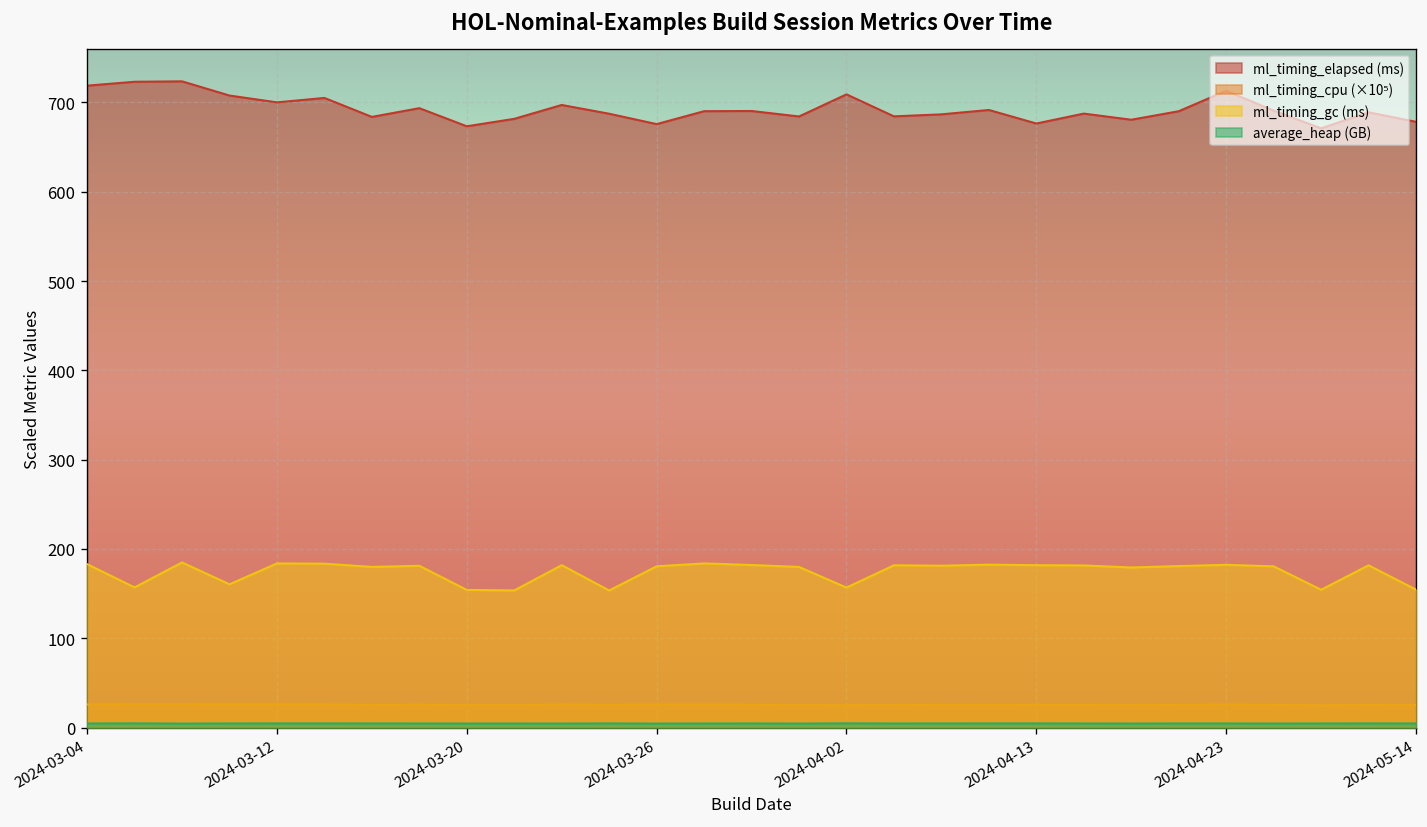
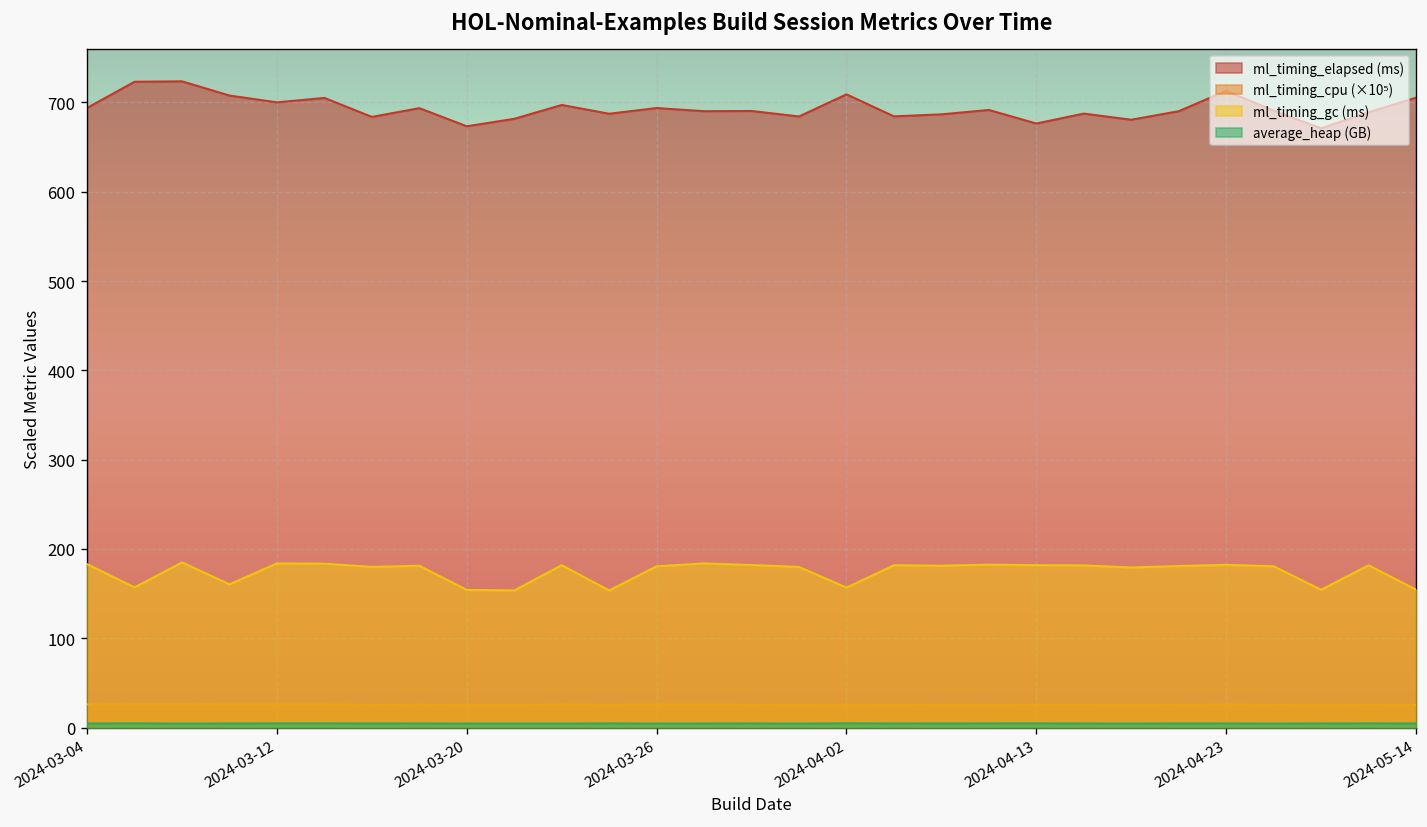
  {
    "ml_timing_elapsed (ms)": {
-     "2024-03-04": 720,
+     "2024-03-04": 690,
      "2024-03-12": 700,
      "2024-03-20": 670,
-     "2024-03-26": 680,
+     "2024-03-26": 690,
      "2024-04-02": 710,
      "2024-04-13": 680,
-     "2024-05-14": 680
+     "2024-05-14": 710
    },
    "average_heap (GB)": {
      "2024-03-04": 0,
      "2024-03-12": 0,
      "2024-03-20": 0,
      "2024-03-26": 0,
      "2024-04-02": 0,
      "2024-04-13": 0,
      "2024-04-23": 0,
      "2024-05-14": 0
    }
  }
